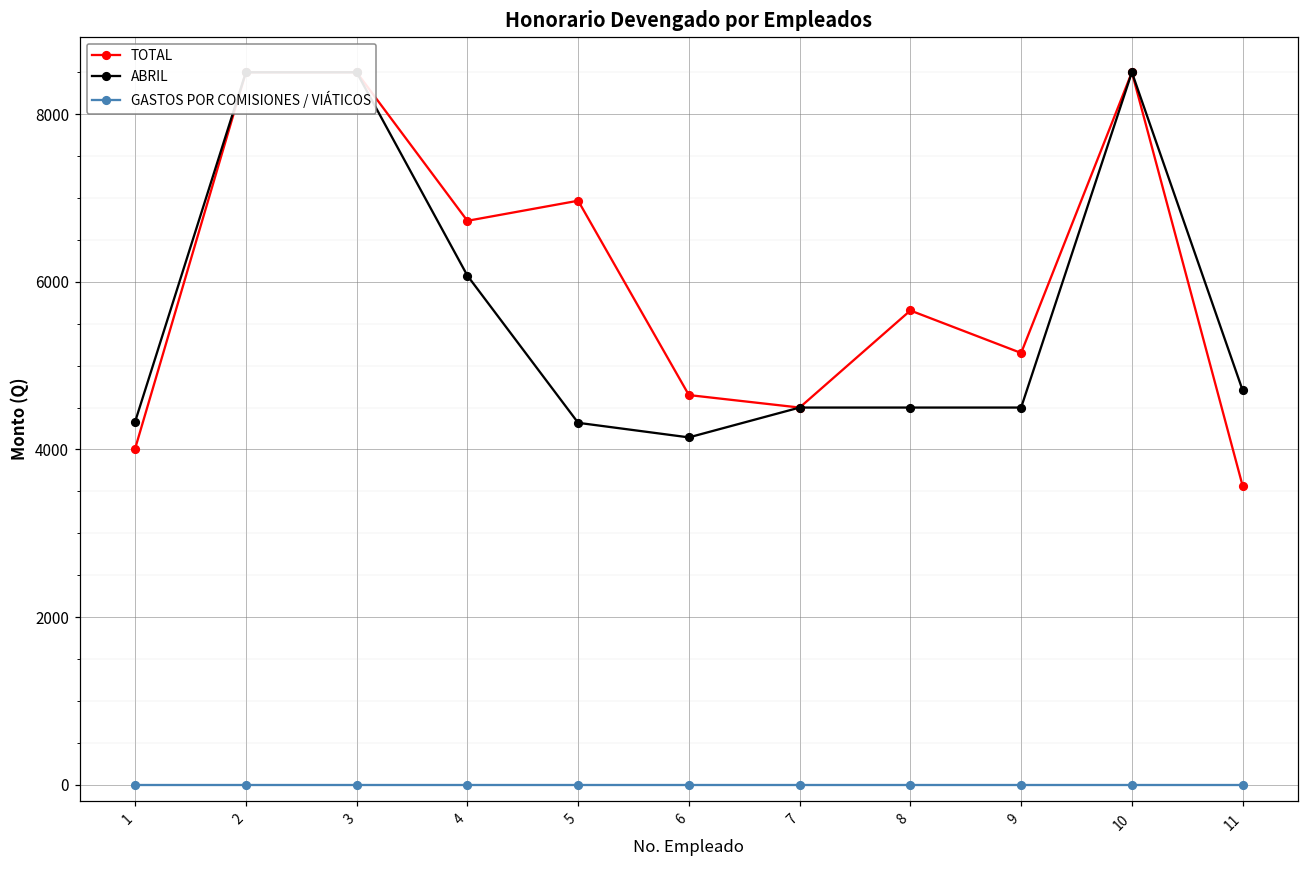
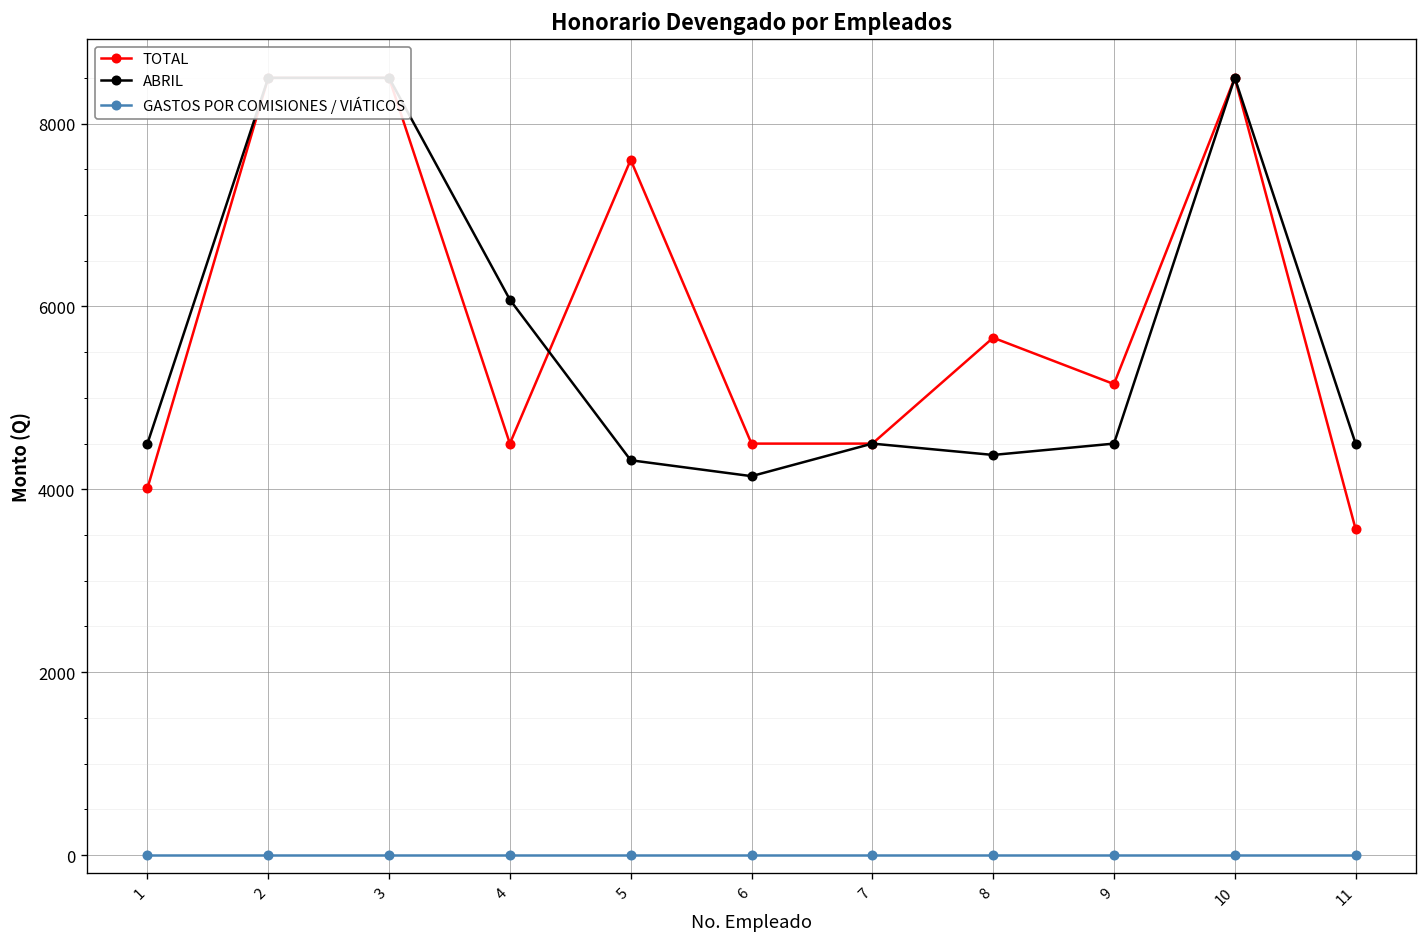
  {
    "TOTAL": {
      "1": 4000,
-     "4": 6700,
-     "5": 7000,
-     "6": 4600,
+     "4": 4500,
+     "5": 7600,
+     "6": 4500,
      "8": 5700,
      "9": 5200,
      "11": 3600
    },
    "ABRIL": {
-     "1": 4300,
+     "1": 4500,
      "4": 6100,
      "5": 4300,
      "6": 4100,
-     "8": 4500,
+     "8": 4400,
      "9": 4500,
-     "11": 4700
+     "11": 4500
    },
    "GASTOS POR COMISIONES / VIÁTICOS": {
      "1": 0,
      "2": 0,
      "3": 0,
      "4": 0,
      "5": 0,
      "6": 0,
      "7": 0,
      "8": 0,
      "9": 0,
      "10": 0,
      "11": 0
    }
  }
